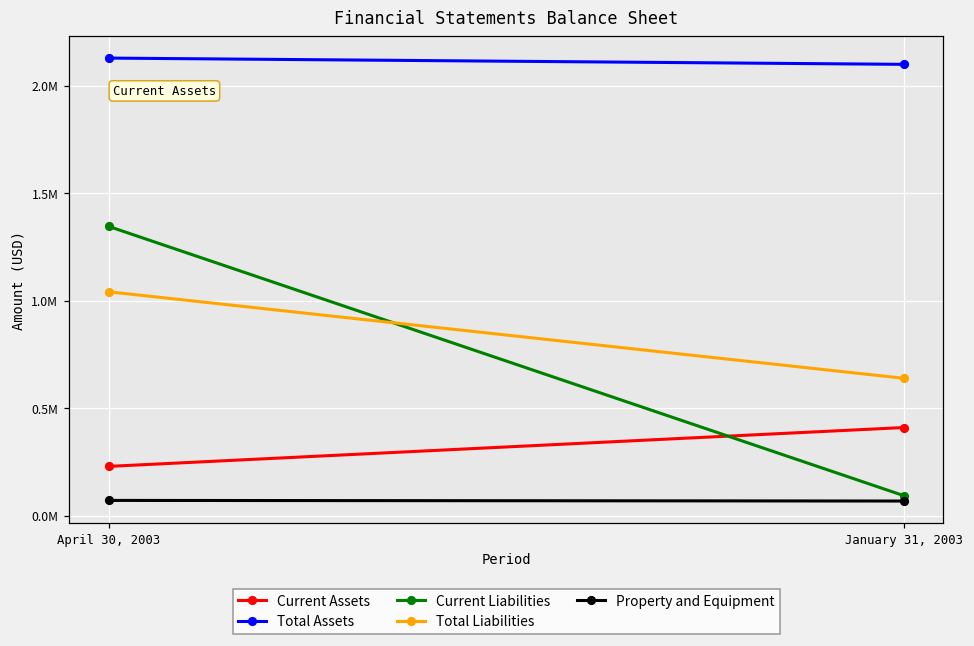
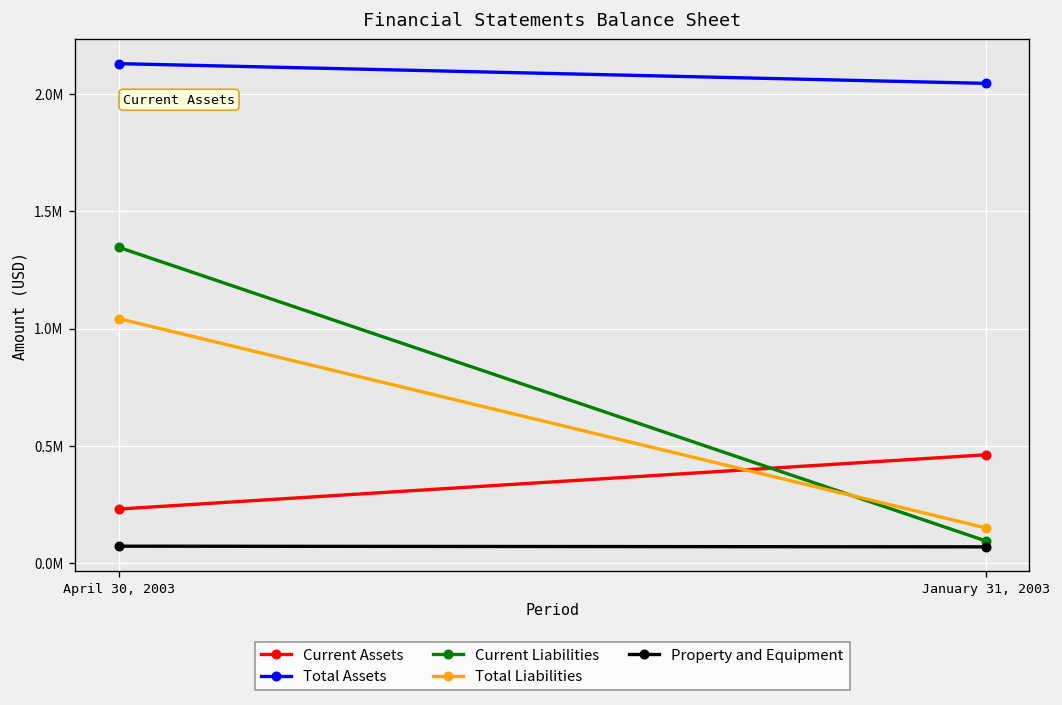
  {
    "Current Assets": {
      "April 30, 2003": 230000,
-     "January 31, 2003": 410000
+     "January 31, 2003": 460000
    },
    "Total Assets": {
      "April 30, 2003": 2130000,
-     "January 31, 2003": 2100000
+     "January 31, 2003": 2050000
    },
    "Current Liabilities": {
      "April 30, 2003": 1350000,
      "January 31, 2003": 90000
    },
    "Total Liabilities": {
      "April 30, 2003": 1040000,
-     "January 31, 2003": 640000
+     "January 31, 2003": 150000
    },
    "Property and Equipment": {
      "April 30, 2003": 70000,
      "January 31, 2003": 70000
    }
  }
